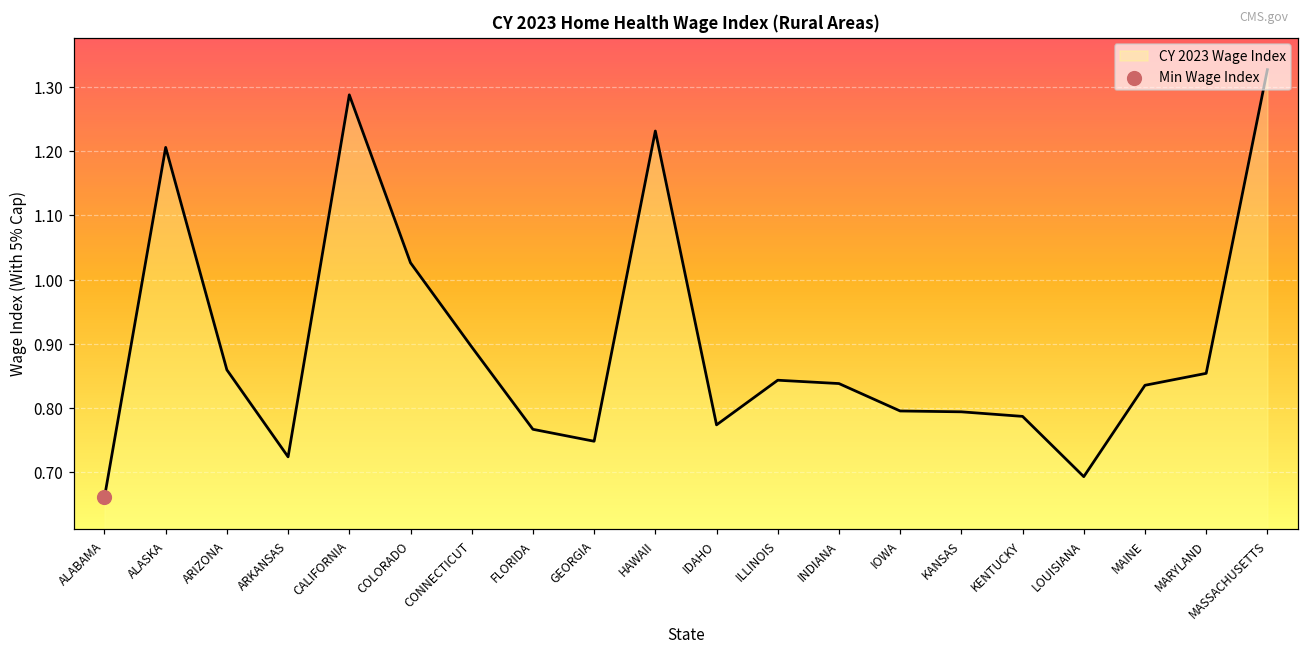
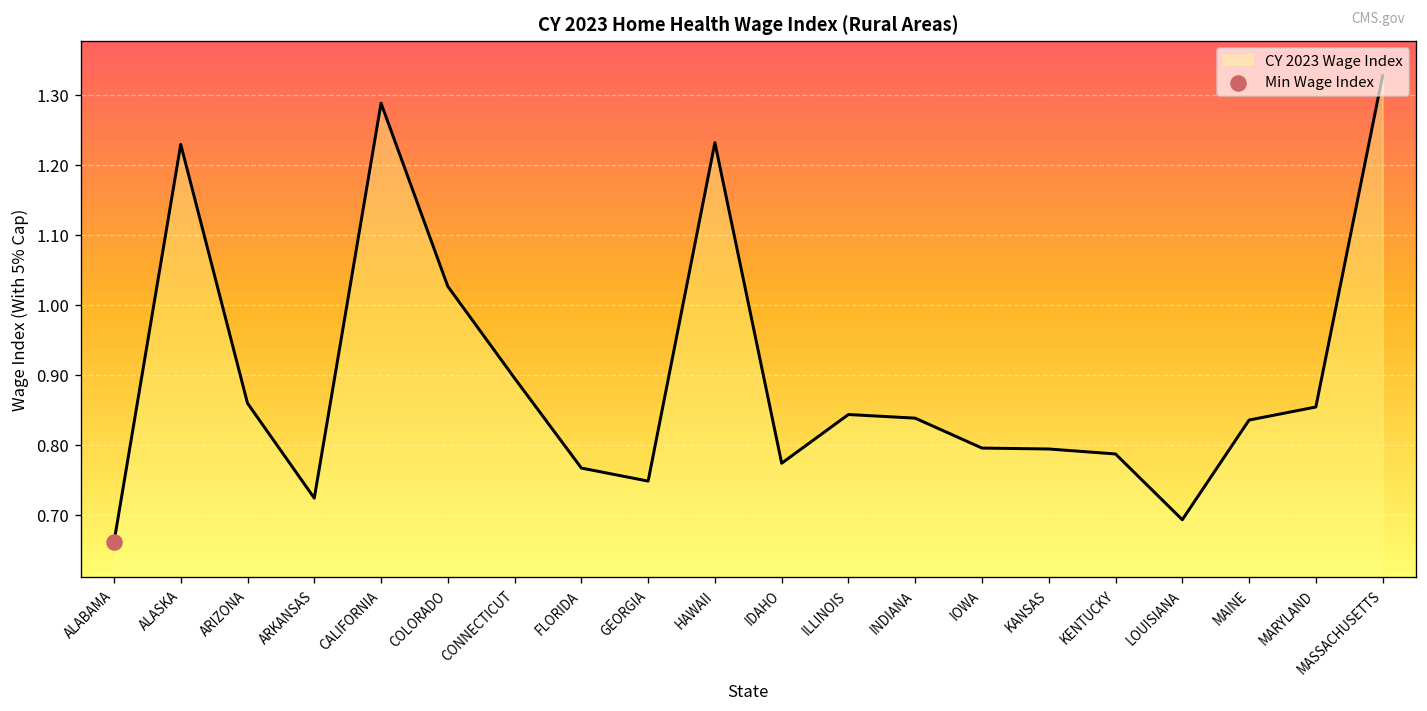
  {
    "CY 2023 Wage Index": {
-     "ALASKA": 1.21,
+     "ALASKA": 1.23,
      "ARIZONA": 0.86,
      "ARKANSAS": 0.72,
      "CALIFORNIA": 1.29,
      "COLORADO": 1.03,
      "CONNECTICUT": 0.90,
      "FLORIDA": 0.77,
      "GEORGIA": 0.75,
      "HAWAII": 1.23,
      "IDAHO": 0.77,
      "ILLINOIS": 0.84,
      "INDIANA": 0.84,
      "IOWA": 0.80,
      "KANSAS": 0.79,
      "KENTUCKY": 0.79,
      "LOUISIANA": 0.69,
      "MAINE": 0.84,
      "MARYLAND": 0.85
    }
  }
